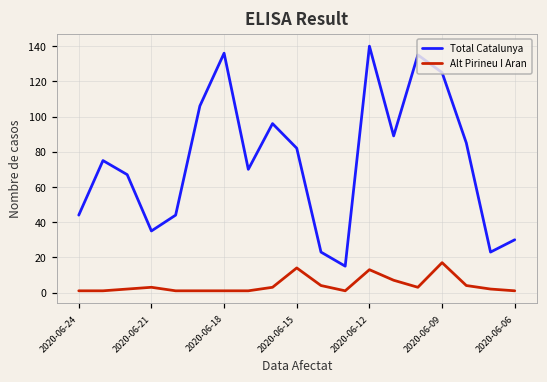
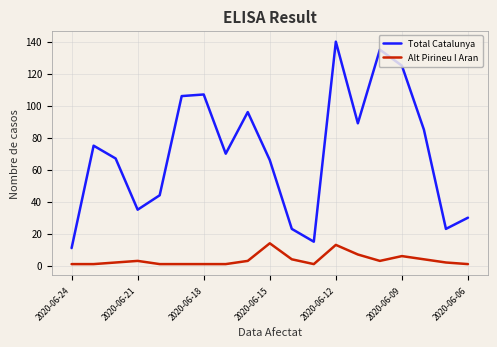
  {
    "Total Catalunya": {
-     "2020-06-24": 44,
+     "2020-06-24": 11,
      "2020-06-21": 35,
-     "2020-06-18": 136,
-     "2020-06-15": 82,
+     "2020-06-18": 107,
+     "2020-06-15": 66,
      "2020-06-12": 140,
      "2020-06-06": 30
    },
    "Alt Pirineu I Aran": {
      "2020-06-24": 1,
      "2020-06-21": 3,
      "2020-06-18": 1,
      "2020-06-15": 14,
      "2020-06-12": 13,
-     "2020-06-09": 17,
+     "2020-06-09": 6,
      "2020-06-06": 1
    }
  }
